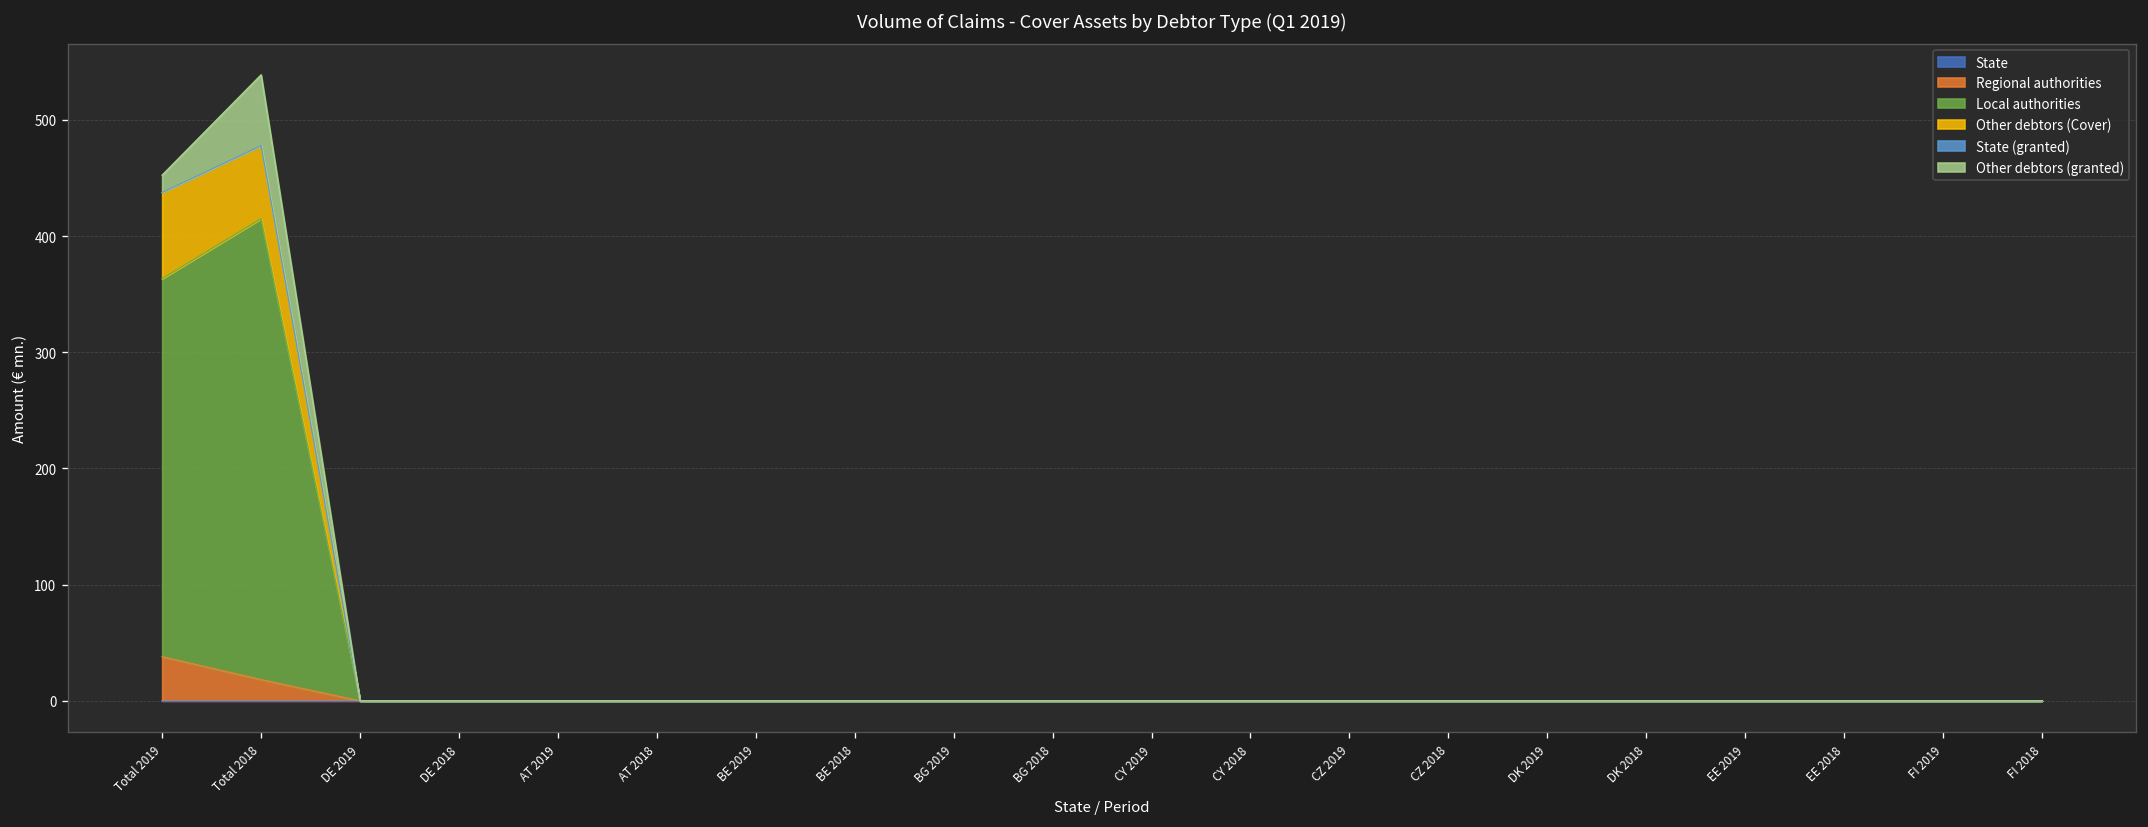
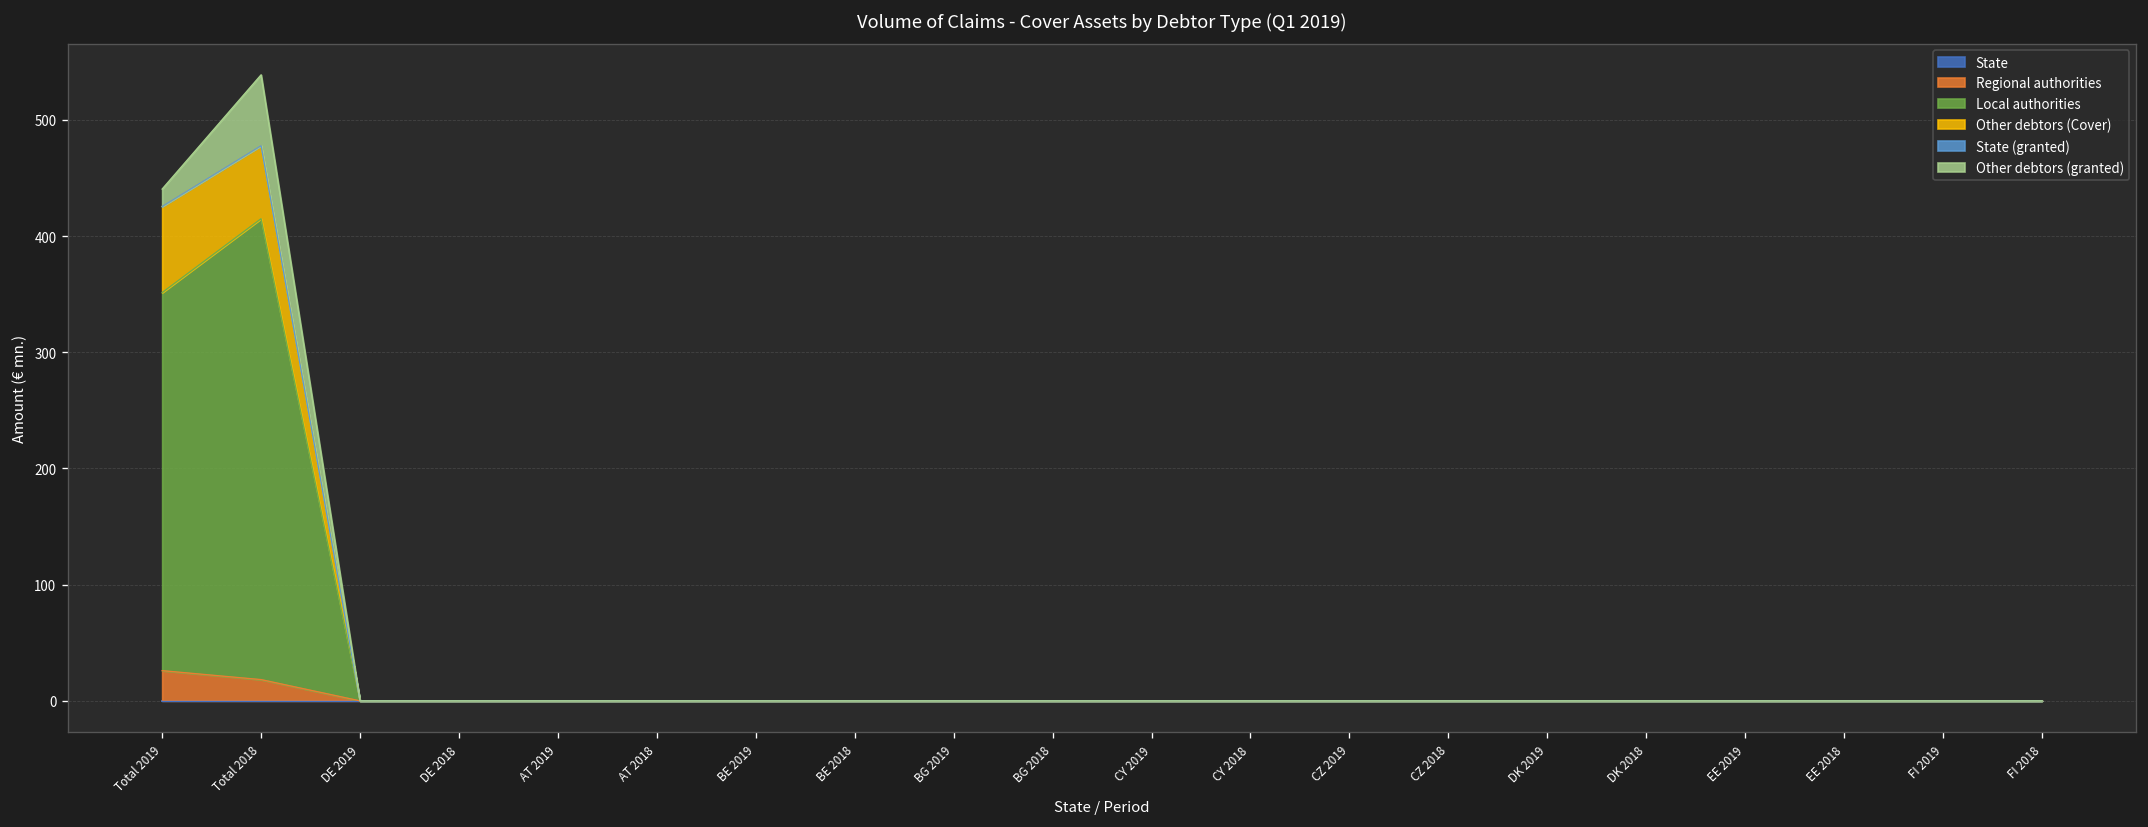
  {
    "Regional authorities": {
-     "Total 2019": 40,
+     "Total 2019": 30,
      "Total 2018": 20
    },
    "Local authorities": {
      "Total 2019": 330,
      "Total 2018": 400
    },
    "Other debtors (granted)": {
      "Total 2019": 10,
      "Total 2018": 60
    }
  }
